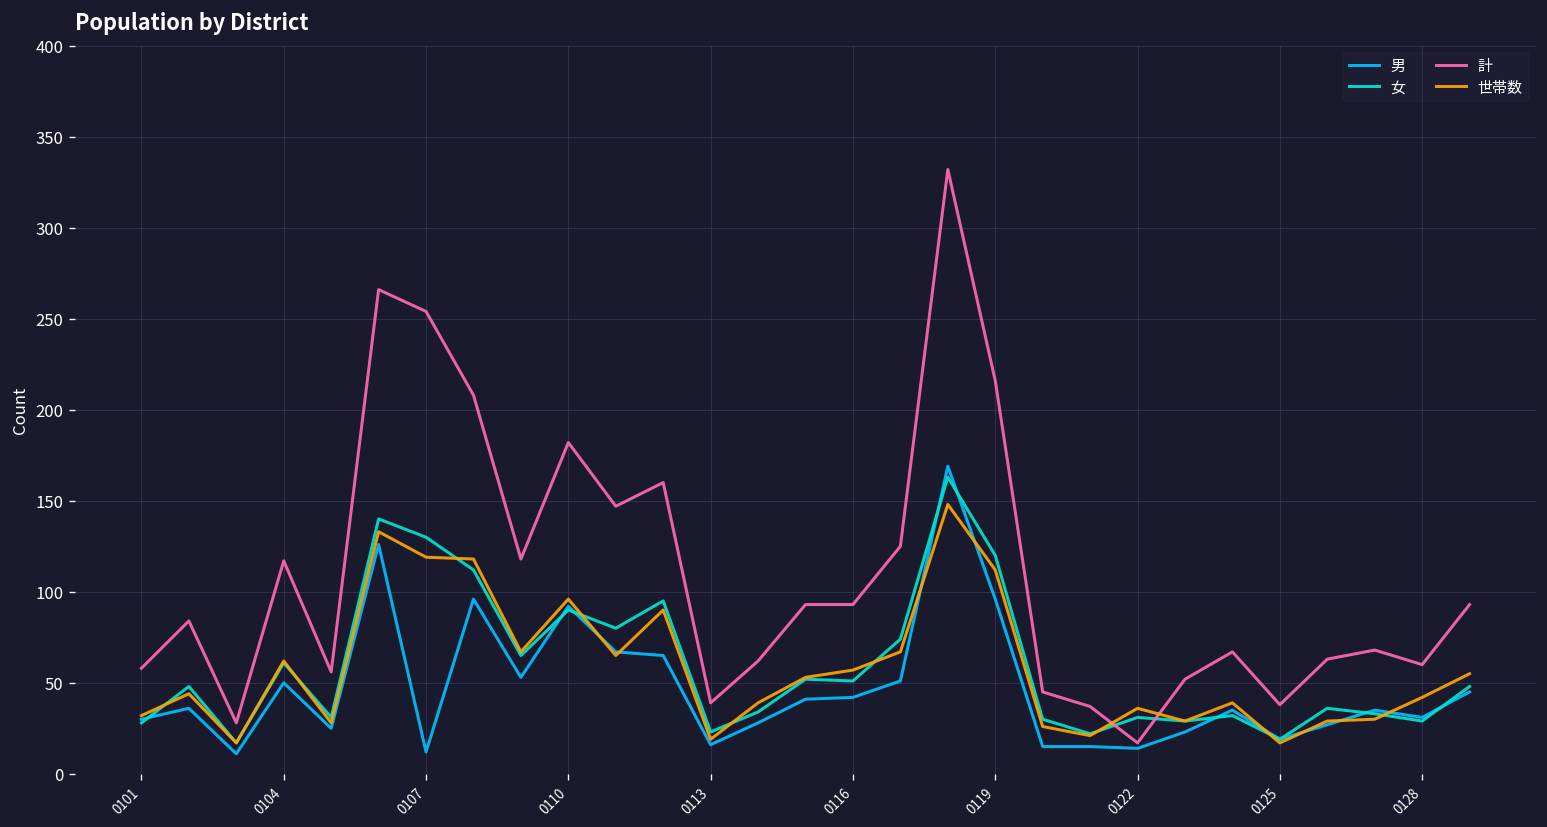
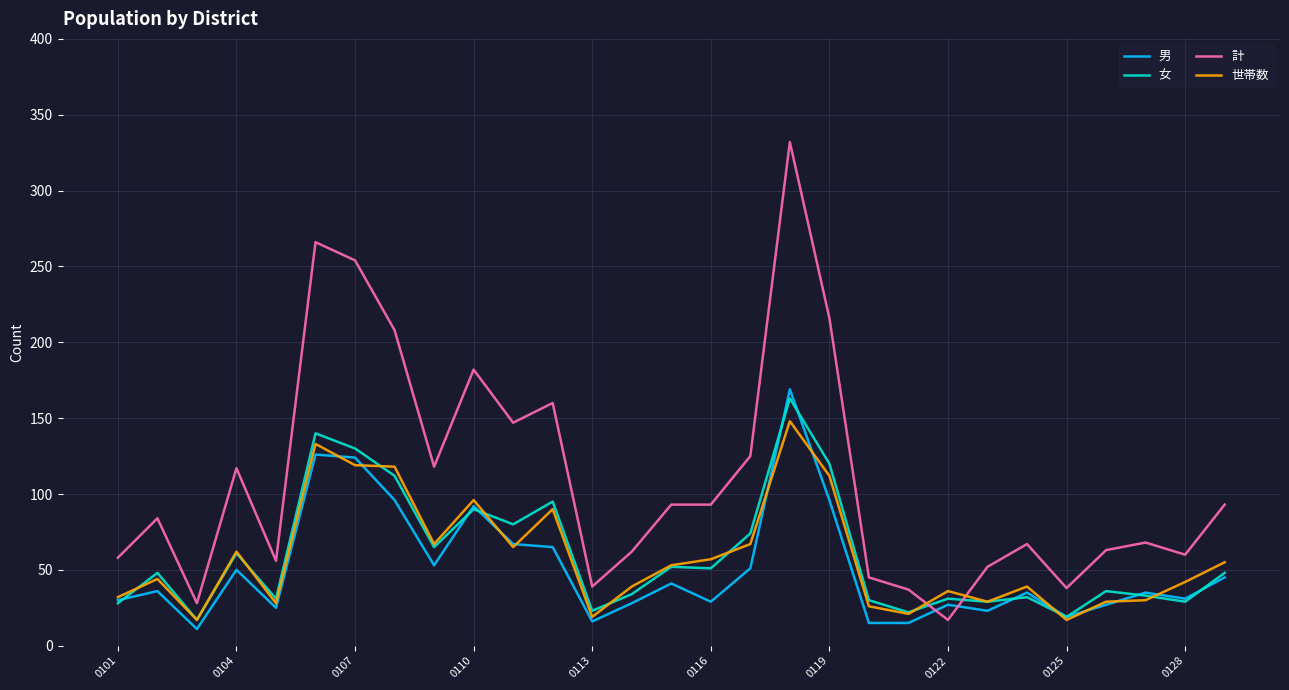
  {
    "男": {
      "0101": 30,
      "0104": 50,
-     "0107": 12,
+     "0107": 124,
      "0110": 92,
      "0113": 16,
-     "0116": 42,
+     "0116": 29,
      "0119": 96,
-     "0122": 14,
+     "0122": 27,
      "0128": 31
    },
    "女": {
      "0101": 28,
      "0107": 130,
      "0110": 90,
      "0113": 23,
      "0116": 51,
      "0119": 120,
      "0122": 31,
      "0128": 29
    },
    "計": {
      "0101": 58,
      "0104": 117,
      "0107": 254,
      "0110": 182,
      "0113": 39,
      "0116": 93,
      "0119": 216,
      "0122": 17,
      "0125": 38,
      "0128": 60
    },
    "世帯数": {
      "0101": 32,
      "0107": 119,
      "0110": 96,
      "0113": 19,
      "0116": 57,
      "0119": 112,
      "0122": 36,
      "0125": 17,
      "0128": 42
    }
  }
